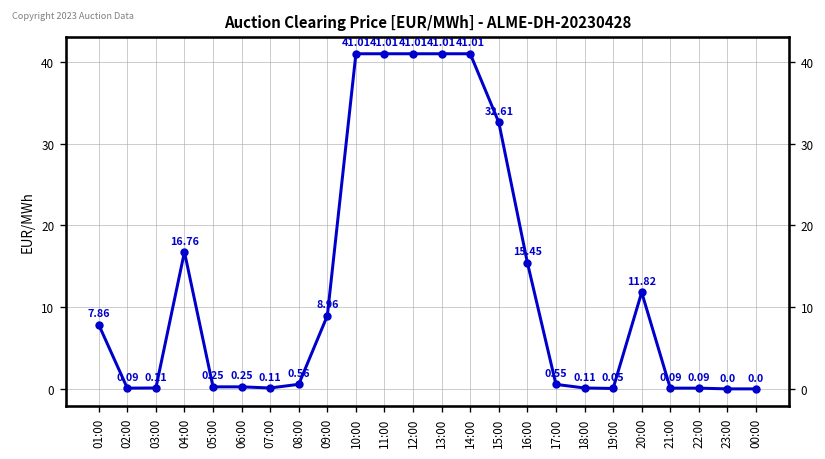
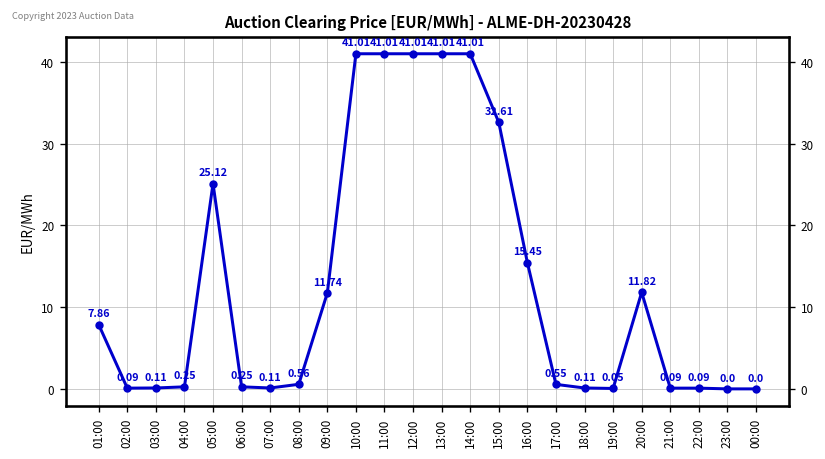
  {
    "01:00": 7.86,
    "02:00": 0.09,
    "03:00": 0.11,
-   "04:00": 16.76,
-   "05:00": 0.25,
+   "04:00": 0.25,
+   "05:00": 25.12,
    "06:00": 0.25,
    "07:00": 0.11,
    "08:00": 0.56,
-   "09:00": 8.96,
+   "09:00": 11.74,
    "10:00": 41.01,
    "11:00": 41.01,
    "12:00": 41.01,
    "13:00": 41.01,
    "14:00": 41.01,
    "15:00": 32.61,
    "16:00": 15.45,
    "17:00": 0.55,
    "18:00": 0.11,
    "19:00": 0.05,
    "20:00": 11.82,
    "21:00": 0.09,
    "22:00": 0.09,
    "23:00": 0.0,
    "00:00": 0.0
  }
